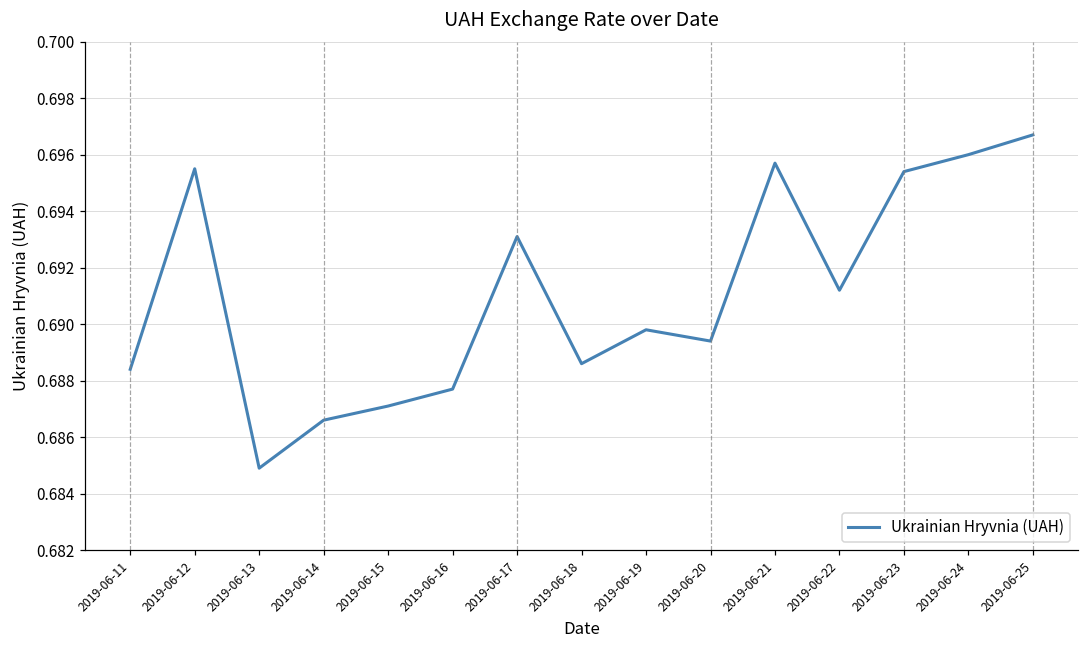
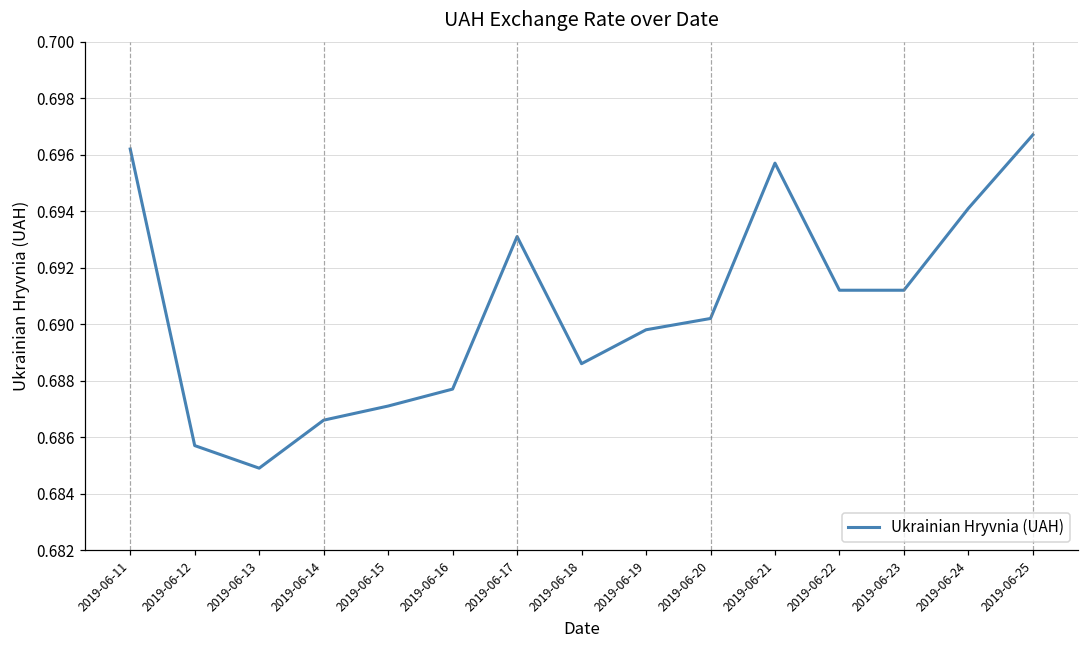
  {
-   "2019-06-11": 0.6884,
-   "2019-06-12": 0.6955,
+   "2019-06-11": 0.6962,
+   "2019-06-12": 0.6857,
    "2019-06-13": 0.6849,
    "2019-06-14": 0.6866,
    "2019-06-15": 0.6871,
    "2019-06-16": 0.6877,
    "2019-06-17": 0.6931,
    "2019-06-18": 0.6886,
    "2019-06-19": 0.6898,
-   "2019-06-20": 0.6894,
+   "2019-06-20": 0.6902,
    "2019-06-21": 0.6957,
    "2019-06-22": 0.6912,
-   "2019-06-23": 0.6954,
-   "2019-06-24": 0.6960,
+   "2019-06-23": 0.6912,
+   "2019-06-24": 0.6941,
    "2019-06-25": 0.6967
  }
